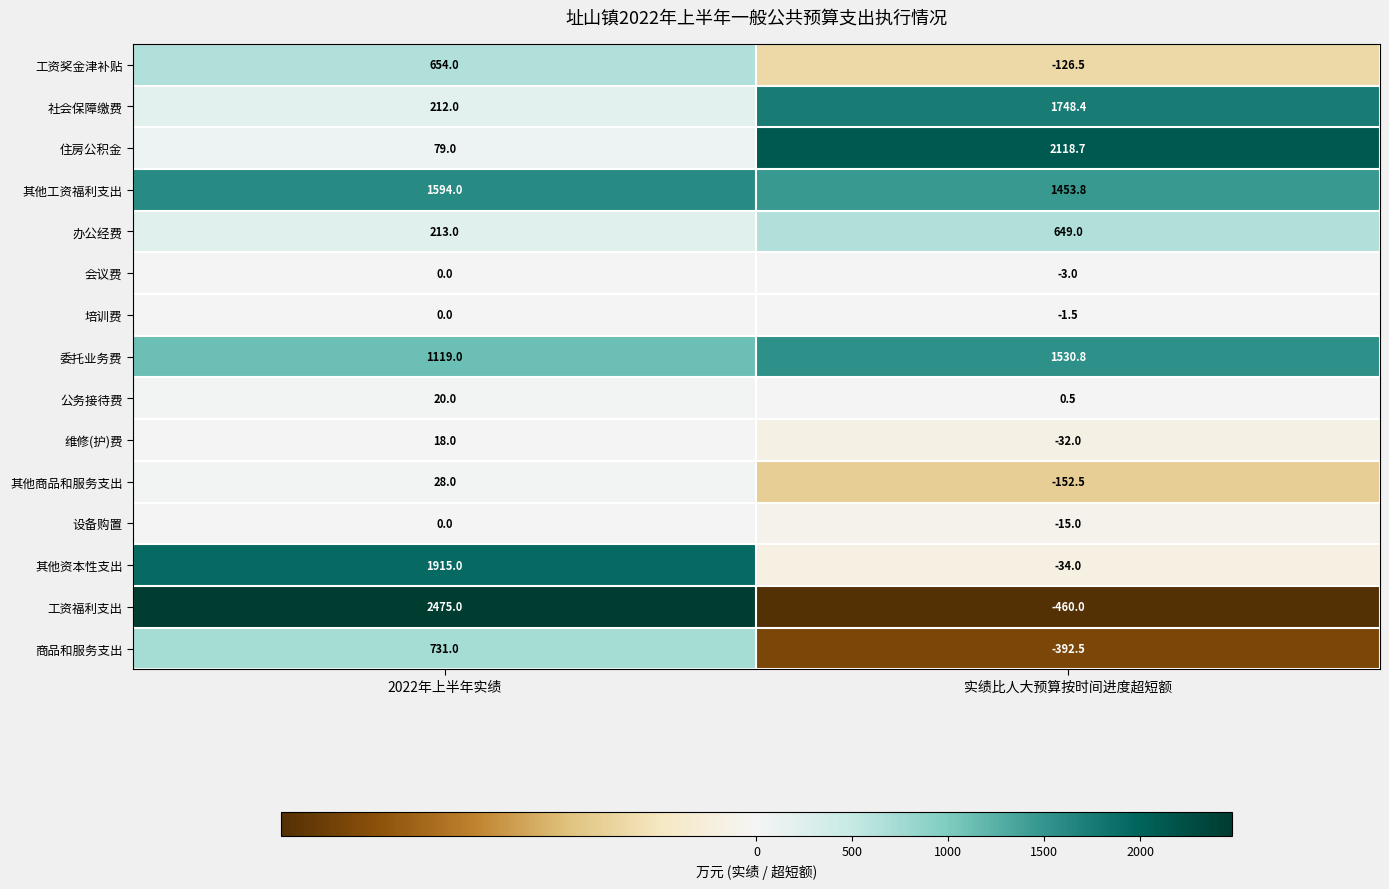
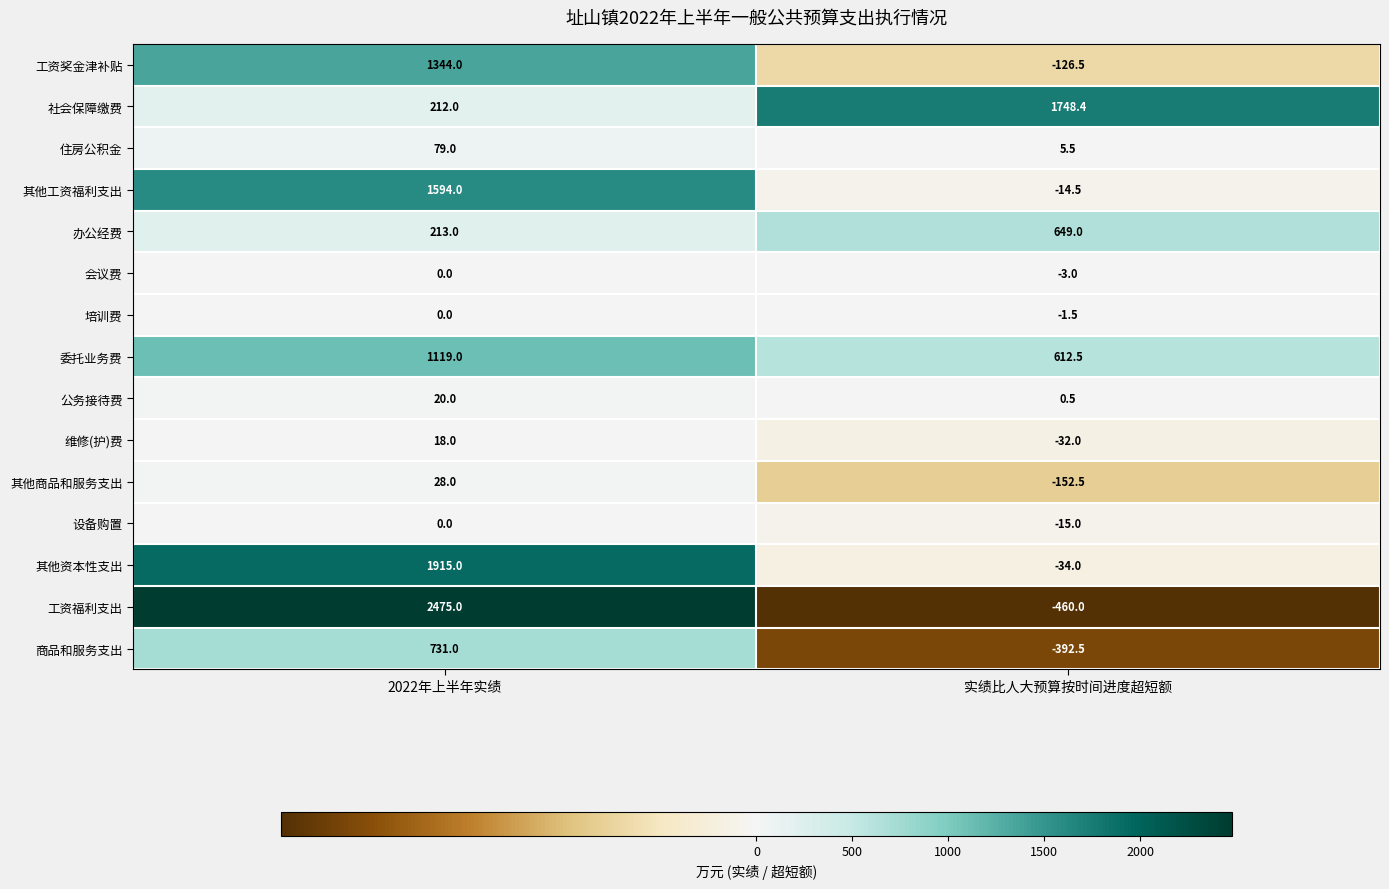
  {
    "工资奖金津补贴": {
-     "2022年上半年实绩": 654.0,
+     "2022年上半年实绩": 1344.0,
      "实绩比人大预算按时间进度超短额": -126.5
    },
    "社会保障缴费": {
      "2022年上半年实绩": 212.0,
      "实绩比人大预算按时间进度超短额": 1748.4
    },
    "住房公积金": {
      "2022年上半年实绩": 79.0,
-     "实绩比人大预算按时间进度超短额": 2118.7
+     "实绩比人大预算按时间进度超短额": 5.5
    },
    "其他工资福利支出": {
      "2022年上半年实绩": 1594.0,
-     "实绩比人大预算按时间进度超短额": 1453.8
+     "实绩比人大预算按时间进度超短额": -14.5
    },
    "办公经费": {
      "2022年上半年实绩": 213.0,
      "实绩比人大预算按时间进度超短额": 649.0
    },
    "会议费": {
      "2022年上半年实绩": 0.0,
      "实绩比人大预算按时间进度超短额": -3.0
    },
    "培训费": {
      "2022年上半年实绩": 0.0,
      "实绩比人大预算按时间进度超短额": -1.5
    },
    "委托业务费": {
      "2022年上半年实绩": 1119.0,
-     "实绩比人大预算按时间进度超短额": 1530.8
+     "实绩比人大预算按时间进度超短额": 612.5
    },
    "公务接待费": {
      "2022年上半年实绩": 20.0,
      "实绩比人大预算按时间进度超短额": 0.5
    },
    "维修(护)费": {
      "2022年上半年实绩": 18.0,
      "实绩比人大预算按时间进度超短额": -32.0
    },
    "其他商品和服务支出": {
      "2022年上半年实绩": 28.0,
      "实绩比人大预算按时间进度超短额": -152.5
    },
    "设备购置": {
      "2022年上半年实绩": 0.0,
      "实绩比人大预算按时间进度超短额": -15.0
    },
    "其他资本性支出": {
      "2022年上半年实绩": 1915.0,
      "实绩比人大预算按时间进度超短额": -34.0
    },
    "工资福利支出": {
      "2022年上半年实绩": 2475.0,
      "实绩比人大预算按时间进度超短额": -460.0
    },
    "商品和服务支出": {
      "2022年上半年实绩": 731.0,
      "实绩比人大预算按时间进度超短额": -392.5
    }
  }
